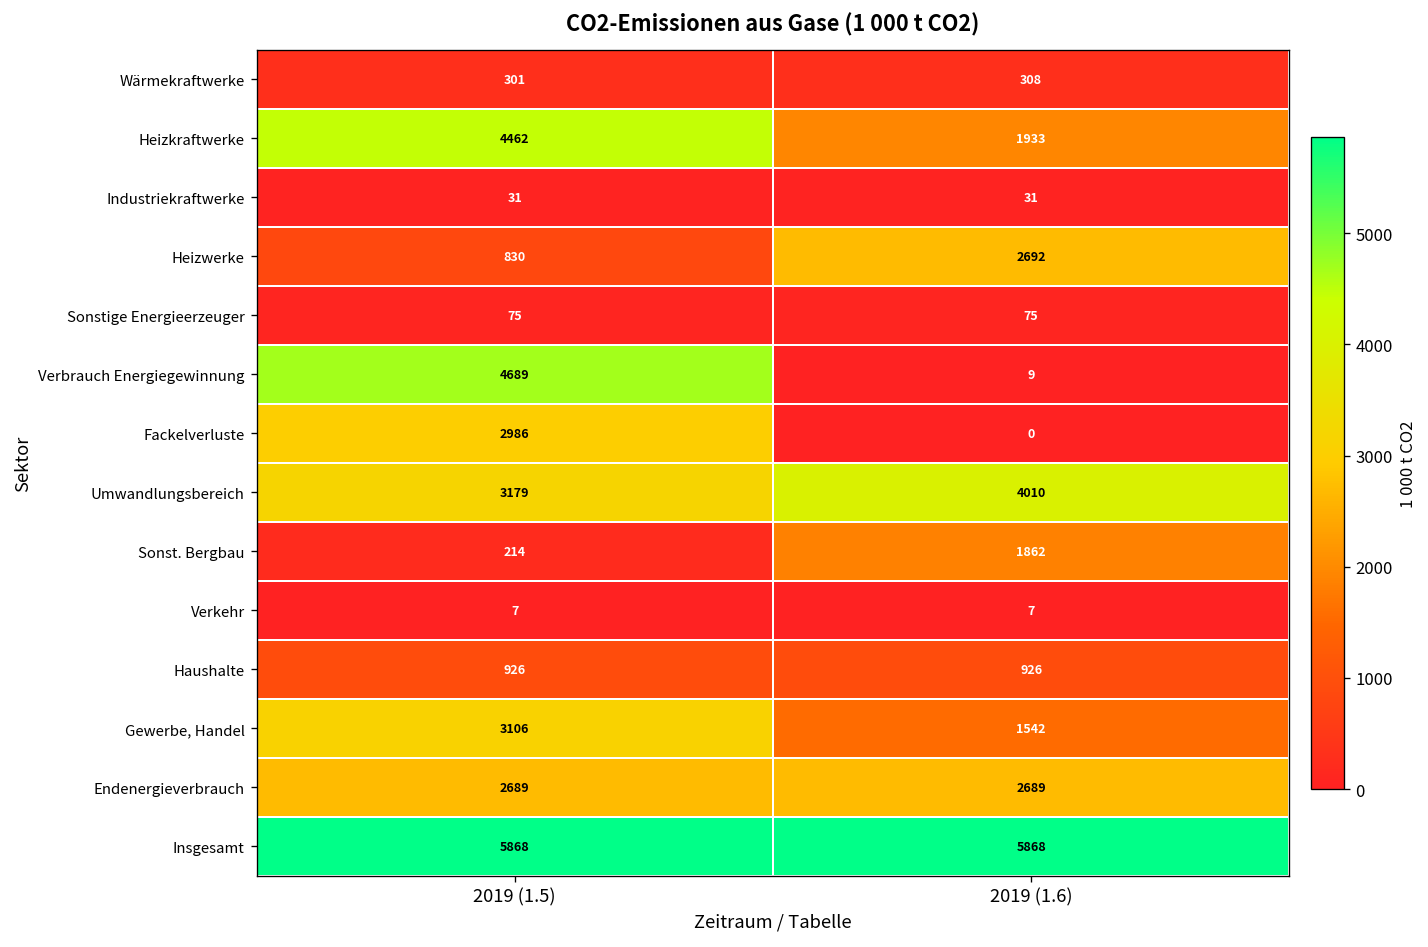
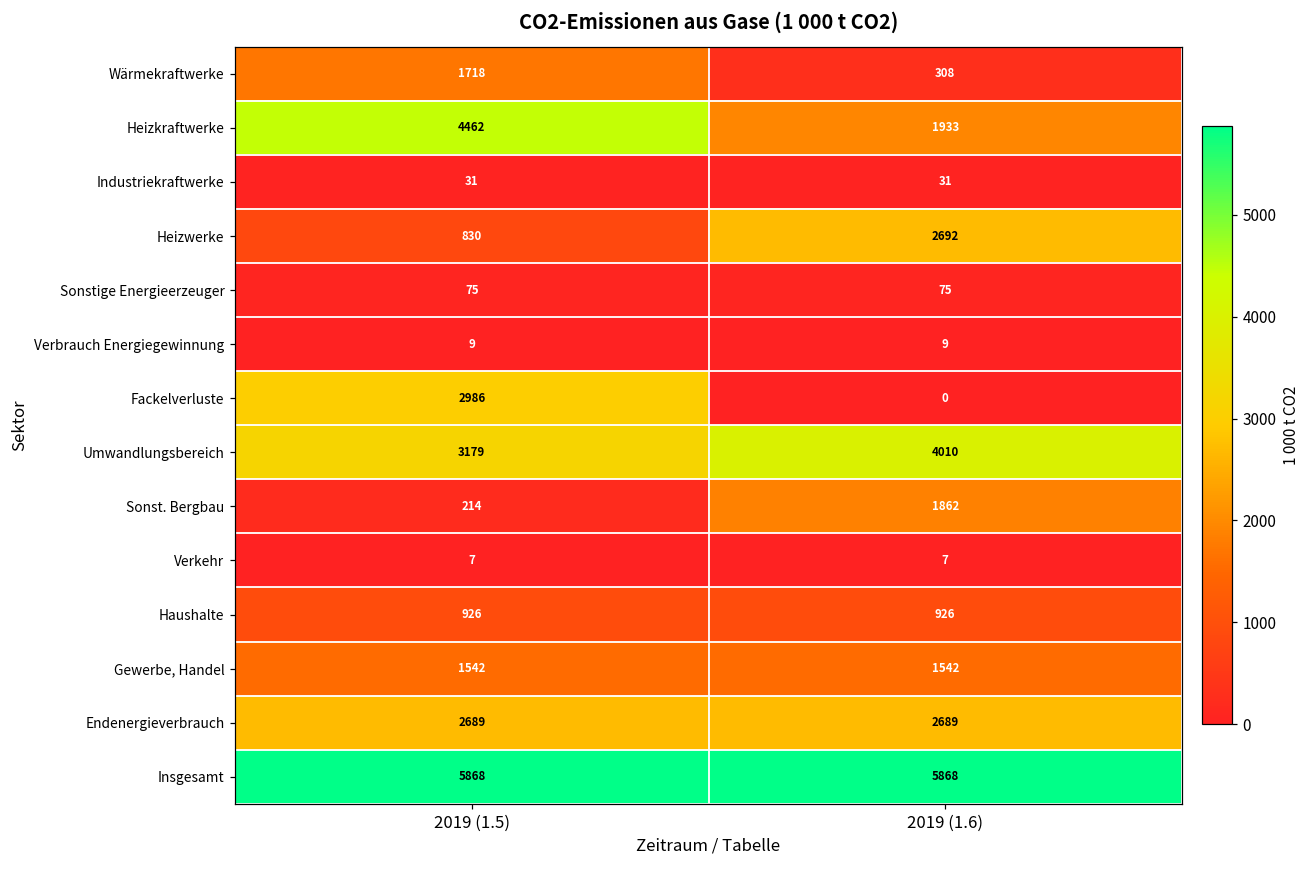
  {
    "Wärmekraftwerke": {
-     "2019 (1.5)": 301,
+     "2019 (1.5)": 1718,
      "2019 (1.6)": 308
    },
    "Heizkraftwerke": {
      "2019 (1.5)": 4462,
      "2019 (1.6)": 1933
    },
    "Industriekraftwerke": {
      "2019 (1.5)": 31,
      "2019 (1.6)": 31
    },
    "Heizwerke": {
      "2019 (1.5)": 830,
      "2019 (1.6)": 2692
    },
    "Sonstige Energieerzeuger": {
      "2019 (1.5)": 75,
      "2019 (1.6)": 75
    },
    "Verbrauch Energiegewinnung": {
-     "2019 (1.5)": 4689,
+     "2019 (1.5)": 9,
      "2019 (1.6)": 9
    },
    "Fackelverluste": {
      "2019 (1.5)": 2986,
      "2019 (1.6)": 0
    },
    "Umwandlungsbereich": {
      "2019 (1.5)": 3179,
      "2019 (1.6)": 4010
    },
    "Sonst. Bergbau": {
      "2019 (1.5)": 214,
      "2019 (1.6)": 1862
    },
    "Verkehr": {
      "2019 (1.5)": 7,
      "2019 (1.6)": 7
    },
    "Haushalte": {
      "2019 (1.5)": 926,
      "2019 (1.6)": 926
    },
    "Gewerbe, Handel": {
-     "2019 (1.5)": 3106,
+     "2019 (1.5)": 1542,
      "2019 (1.6)": 1542
    },
    "Endenergieverbrauch": {
      "2019 (1.5)": 2689,
      "2019 (1.6)": 2689
    },
    "Insgesamt": {
      "2019 (1.5)": 5868,
      "2019 (1.6)": 5868
    }
  }
